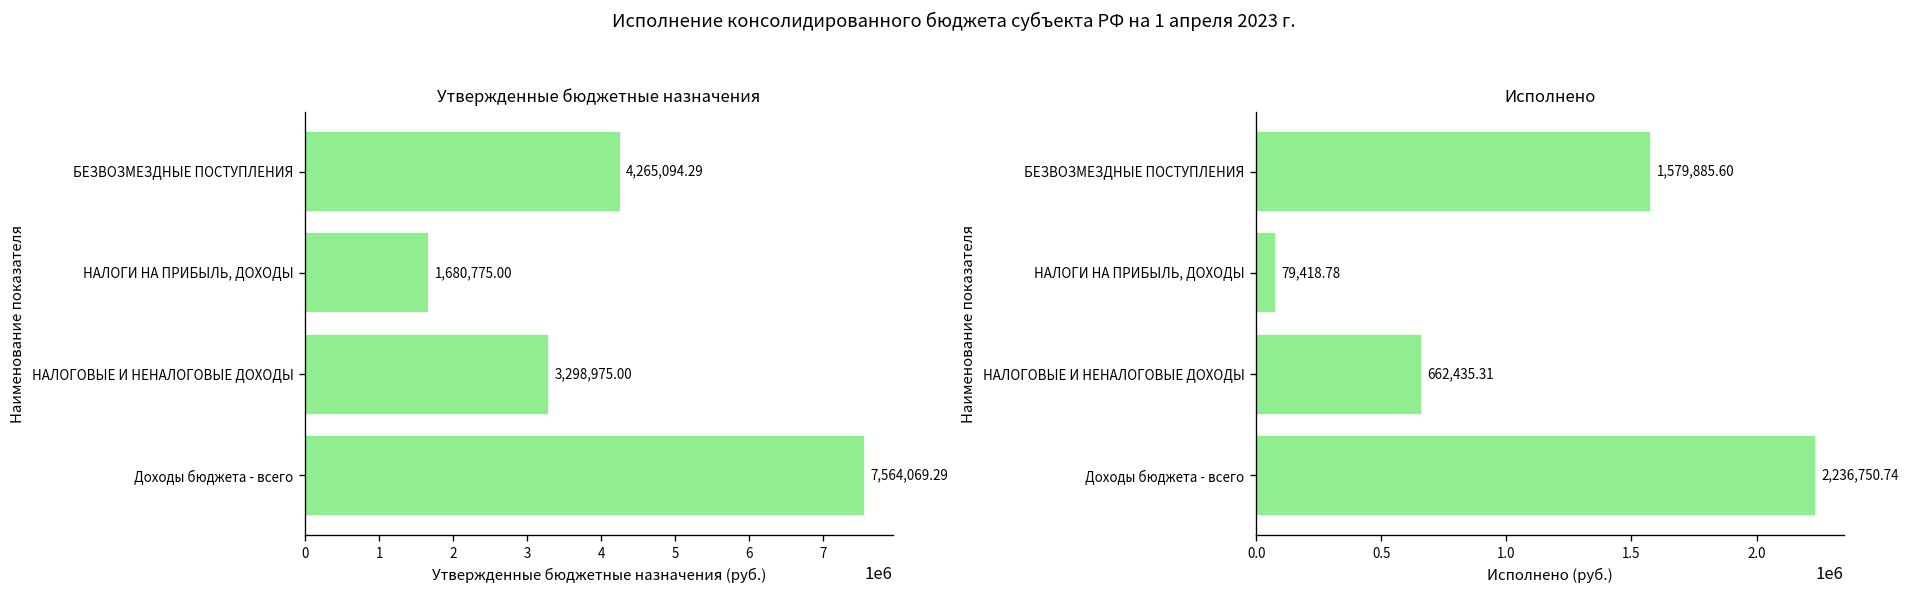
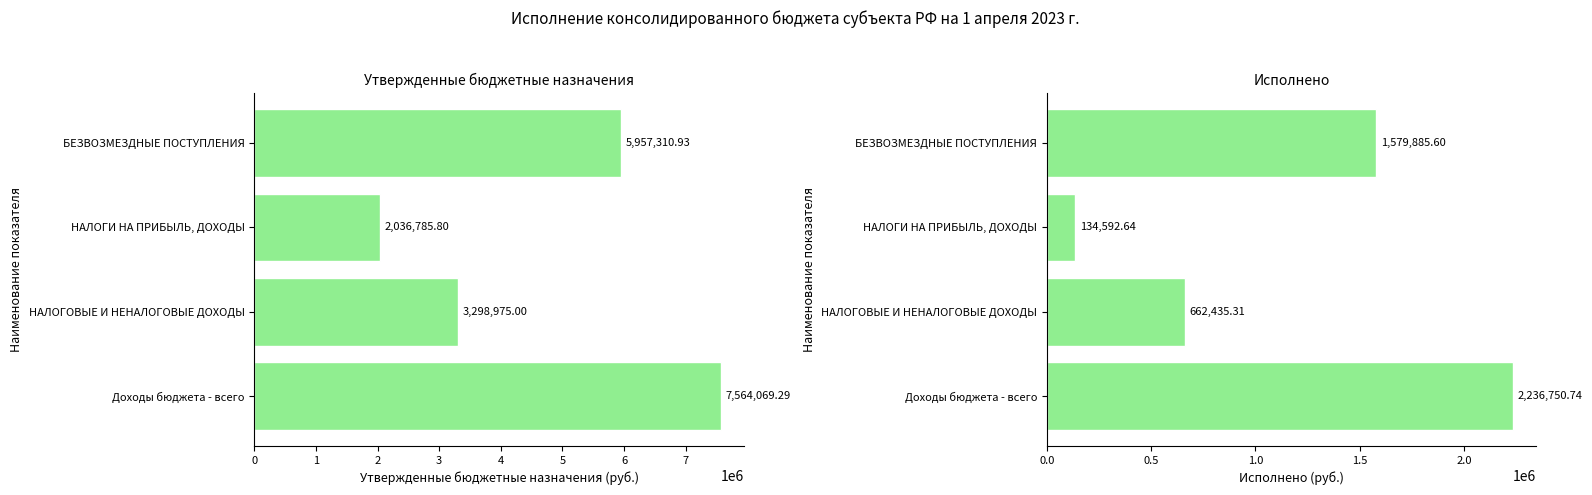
  {
    "Утвержденные бюджетные назначения": {
-     "БЕЗВОЗМЕЗДНЫЕ ПОСТУПЛЕНИЯ": "4,265,094.29",
-     "НАЛОГИ НА ПРИБЫЛЬ, ДОХОДЫ": "1,680,775.00",
+     "БЕЗВОЗМЕЗДНЫЕ ПОСТУПЛЕНИЯ": "5,957,310.93",
+     "НАЛОГИ НА ПРИБЫЛЬ, ДОХОДЫ": "2,036,785.80",
      "НАЛОГОВЫЕ И НЕНАЛОГОВЫЕ ДОХОДЫ": "3,298,975.00",
      "Доходы бюджета - всего": "7,564,069.29"
    },
    "Исполнено": {
      "БЕЗВОЗМЕЗДНЫЕ ПОСТУПЛЕНИЯ": "1,579,885.60",
-     "НАЛОГИ НА ПРИБЫЛЬ, ДОХОДЫ": "79,418.78",
+     "НАЛОГИ НА ПРИБЫЛЬ, ДОХОДЫ": "134,592.64",
      "НАЛОГОВЫЕ И НЕНАЛОГОВЫЕ ДОХОДЫ": "662,435.31",
      "Доходы бюджета - всего": "2,236,750.74"
    }
  }
